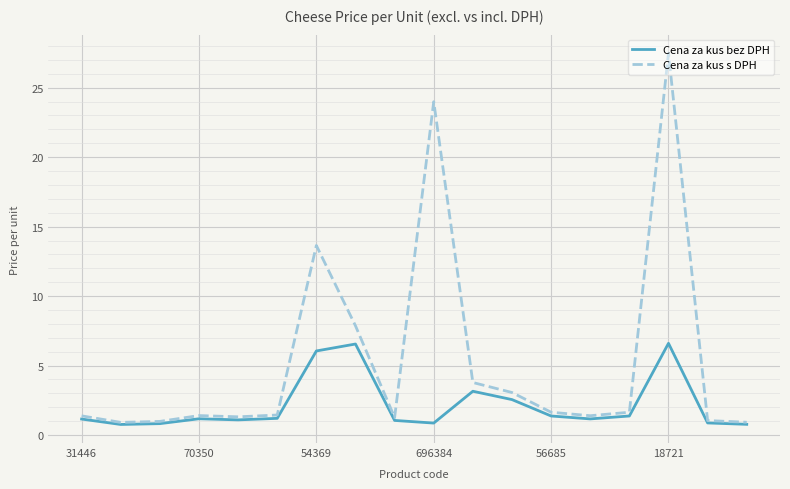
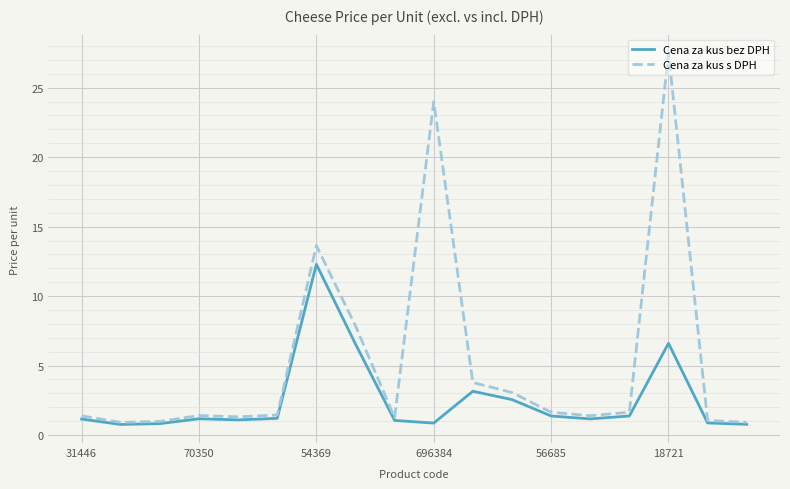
  {
    "Cena za kus bez DPH": {
      "31446": 1.2,
      "70350": 1.2,
-     "54369": 6.1,
+     "54369": 12.3,
      "696384": 0.9,
      "56685": 1.4,
      "18721": 6.6
    },
    "Cena za kus s DPH": {
      "31446": 1.4,
      "70350": 1.4,
      "54369": 13.6,
      "696384": 24.0,
      "56685": 1.6
    }
  }
